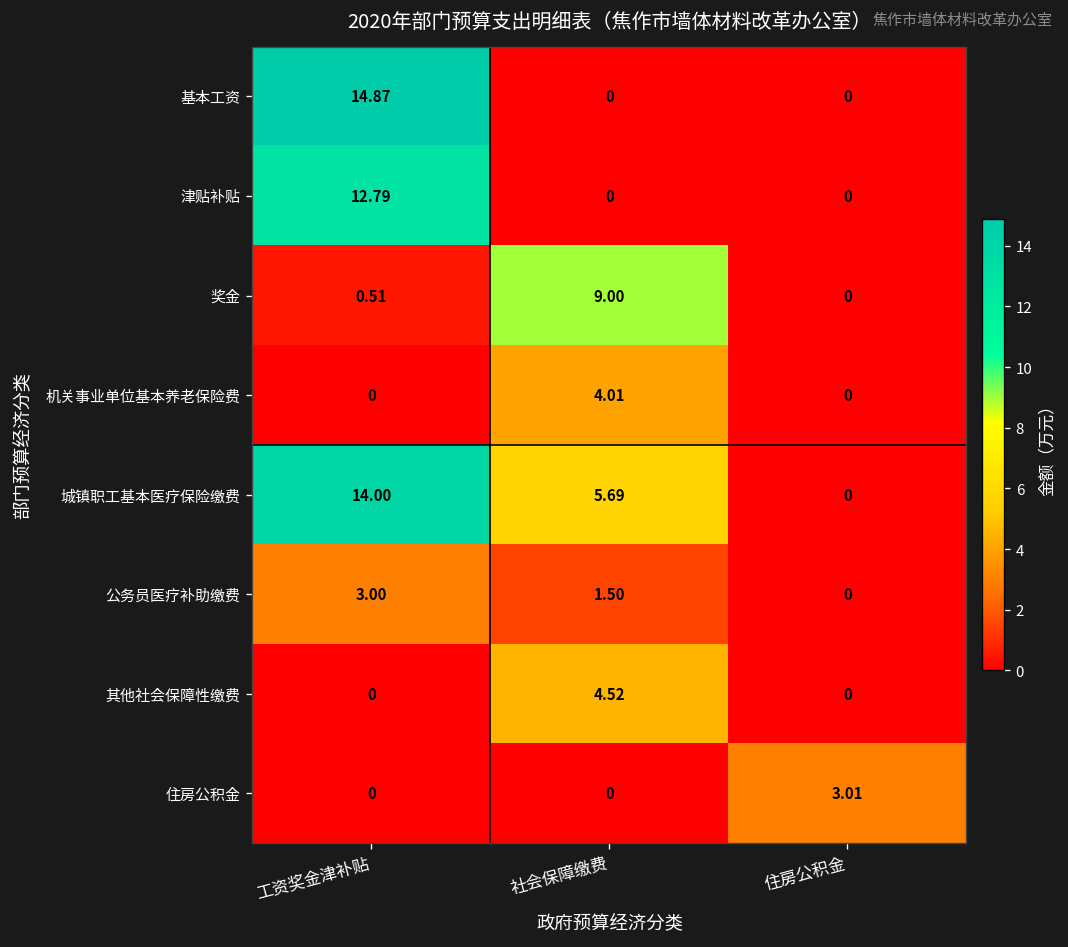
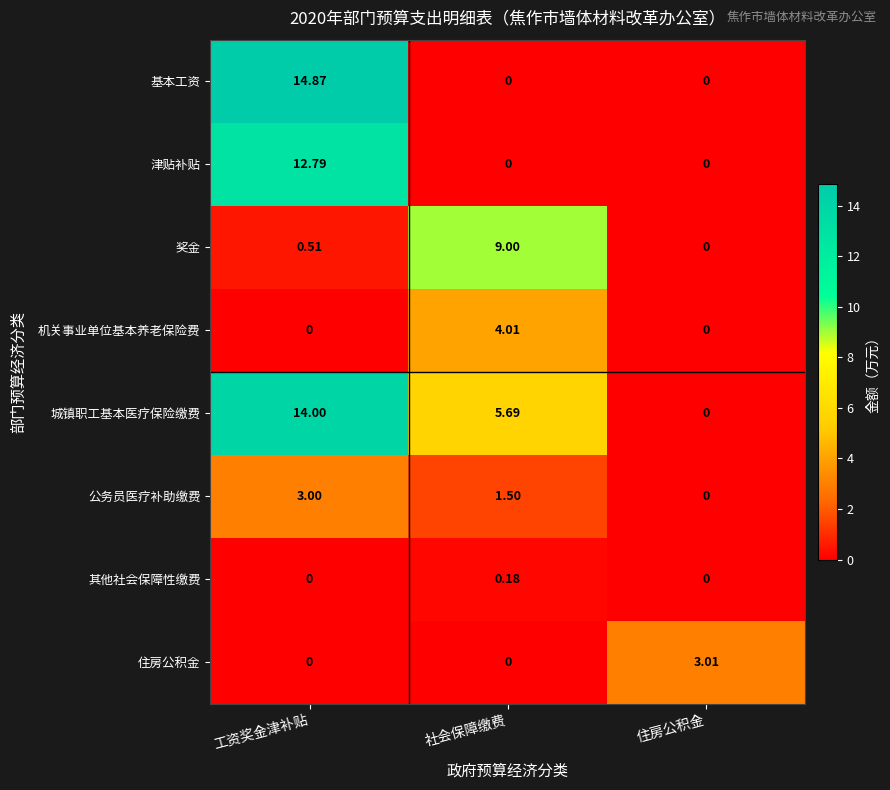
  {
    "基本工资": {
      "工资奖金津补贴": 14.87,
      "社会保障缴费": 0,
      "住房公积金": 0
    },
    "津贴补贴": {
      "工资奖金津补贴": 12.79,
      "社会保障缴费": 0,
      "住房公积金": 0
    },
    "奖金": {
      "工资奖金津补贴": 0.51,
      "社会保障缴费": 9.00,
      "住房公积金": 0
    },
    "机关事业单位基本养老保险费": {
      "工资奖金津补贴": 0,
      "社会保障缴费": 4.01,
      "住房公积金": 0
    },
    "城镇职工基本医疗保险缴费": {
      "工资奖金津补贴": 14.00,
      "社会保障缴费": 5.69,
      "住房公积金": 0
    },
    "公务员医疗补助缴费": {
      "工资奖金津补贴": 3.00,
      "社会保障缴费": 1.50,
      "住房公积金": 0
    },
    "其他社会保障性缴费": {
      "工资奖金津补贴": 0,
-     "社会保障缴费": 4.52,
+     "社会保障缴费": 0.18,
      "住房公积金": 0
    },
    "住房公积金": {
      "工资奖金津补贴": 0,
      "社会保障缴费": 0,
      "住房公积金": 3.01
    }
  }
